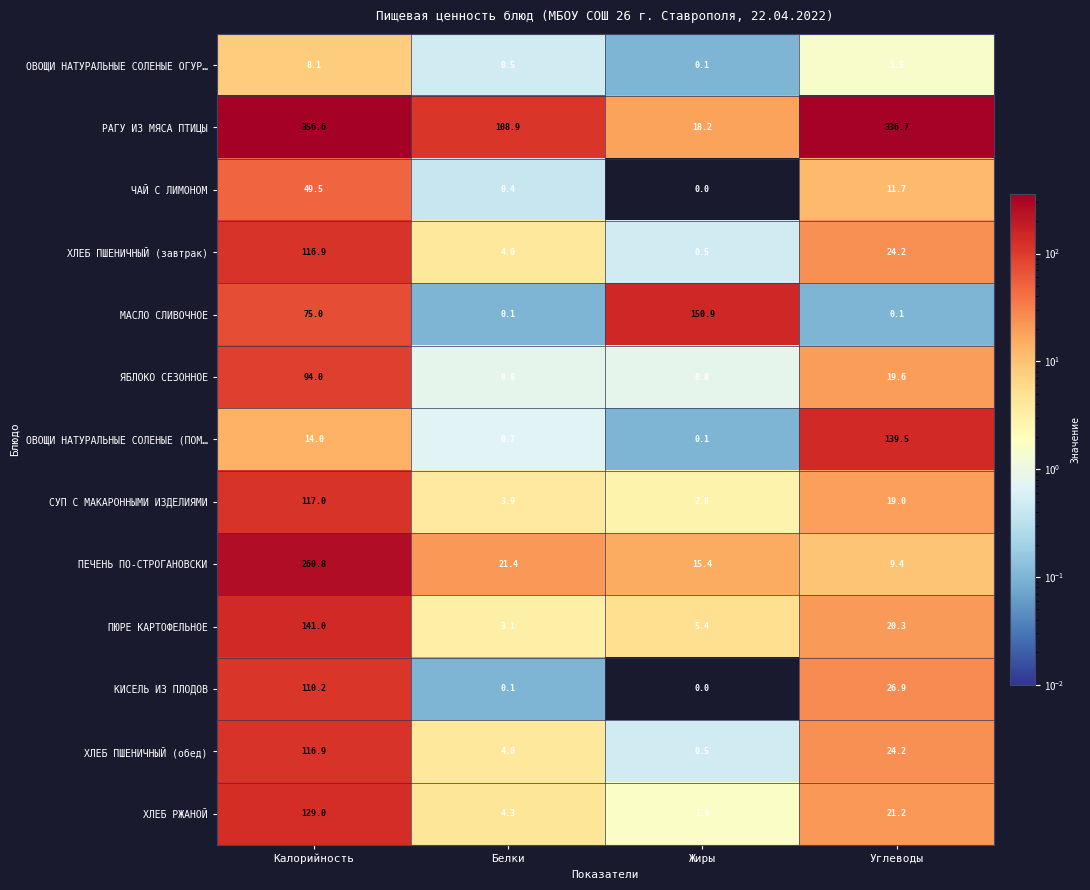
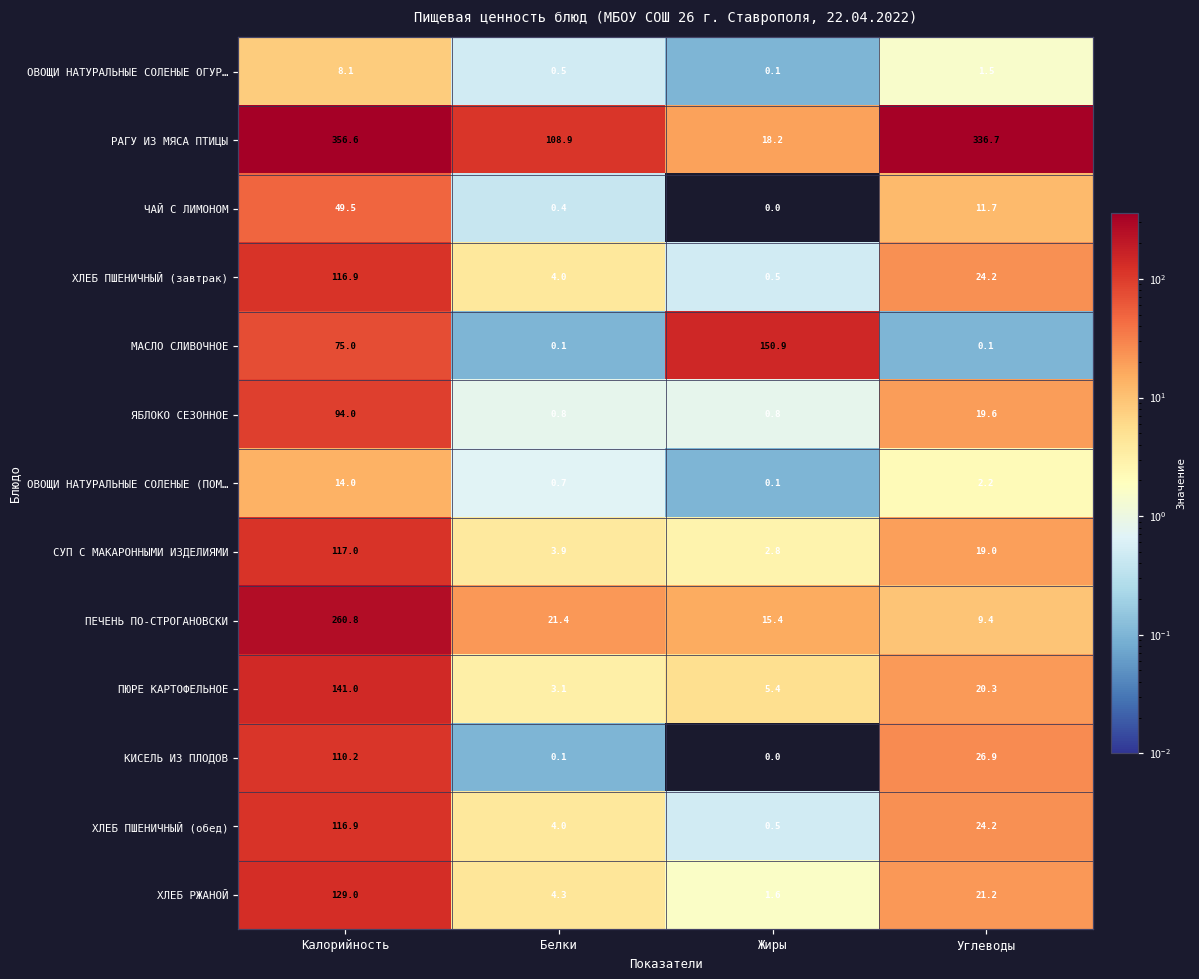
  {
    "ОВОЩИ НАТУРАЛЬНЫЕ СОЛЕНЫЕ ОГУР…": {
      "Калорийность": 8.1,
      "Жиры": 0.1,
      "Углеводы": 1.5
    },
    "РАГУ ИЗ МЯСА ПТИЦЫ": {
      "Калорийность": 356.6,
      "Белки": 108.9,
      "Жиры": 18.2,
      "Углеводы": 336.7
    },
    "ЧАЙ С ЛИМОНОМ": {
      "Калорийность": 49.5,
      "Белки": 0.4,
      "Жиры": 0.0,
      "Углеводы": 11.7
    },
    "ХЛЕБ ПШЕНИЧНЫЙ (завтрак)": {
      "Калорийность": 116.9,
      "Белки": 4.0,
      "Углеводы": 24.2
    },
    "МАСЛО СЛИВОЧНОЕ": {
      "Калорийность": 75.0,
      "Белки": 0.1,
      "Жиры": 150.9,
      "Углеводы": 0.1
    },
    "ЯБЛОКО СЕЗОННОЕ": {
      "Калорийность": 94.0,
      "Углеводы": 19.6
    },
    "ОВОЩИ НАТУРАЛЬНЫЕ СОЛЕНЫЕ (ПОМ…": {
      "Калорийность": 14.0,
      "Жиры": 0.1,
-     "Углеводы": 139.5
+     "Углеводы": 2.2
    },
    "СУП С МАКАРОННЫМИ ИЗДЕЛИЯМИ": {
      "Калорийность": 117.0,
      "Белки": 3.9,
      "Жиры": 2.8,
      "Углеводы": 19.0
    },
    "ПЕЧЕНЬ ПО-СТРОГАНОВСКИ": {
      "Калорийность": 260.8,
      "Белки": 21.4,
      "Жиры": 15.4,
      "Углеводы": 9.4
    },
    "ПЮРЕ КАРТОФЕЛЬНОЕ": {
      "Калорийность": 141.0,
      "Белки": 3.1,
      "Жиры": 5.4,
      "Углеводы": 20.3
    },
    "КИСЕЛЬ ИЗ ПЛОДОВ": {
      "Калорийность": 110.2,
      "Белки": 0.1,
      "Жиры": 0.0,
      "Углеводы": 26.9
    },
    "ХЛЕБ ПШЕНИЧНЫЙ (обед)": {
      "Калорийность": 116.9,
      "Белки": 4.0,
      "Углеводы": 24.2
    },
    "ХЛЕБ РЖАНОЙ": {
      "Калорийность": 129.0,
      "Белки": 4.3,
      "Жиры": 1.6,
      "Углеводы": 21.2
    }
  }
